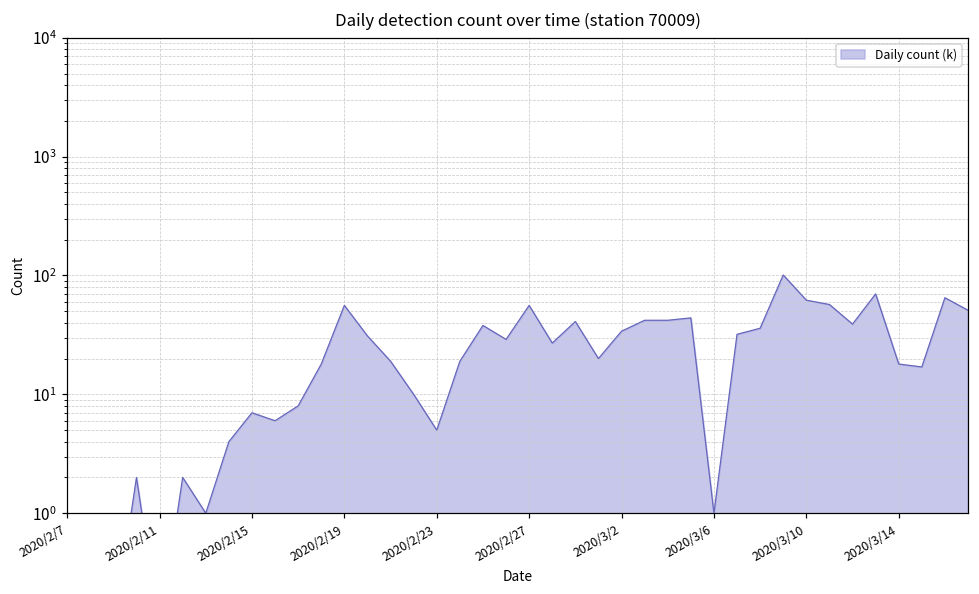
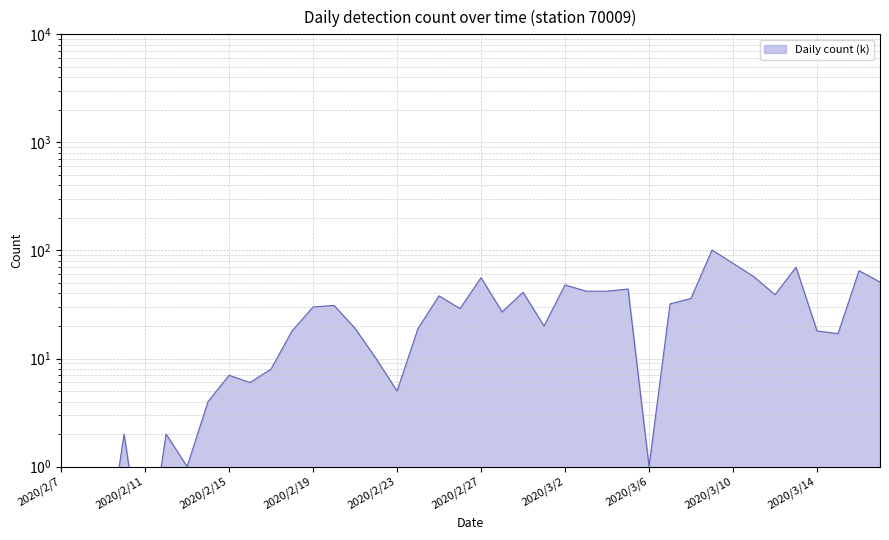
  {
    "2020/2/7": 1,
    "2020/2/15": 7,
-   "2020/2/19": 60,
+   "2020/2/19": 30,
    "2020/2/23": 5,
    "2020/2/27": 60,
-   "2020/3/2": 34,
+   "2020/3/2": 50,
    "2020/3/6": 1,
-   "2020/3/10": 60,
+   "2020/3/10": 80,
    "2020/3/14": 18
  }
